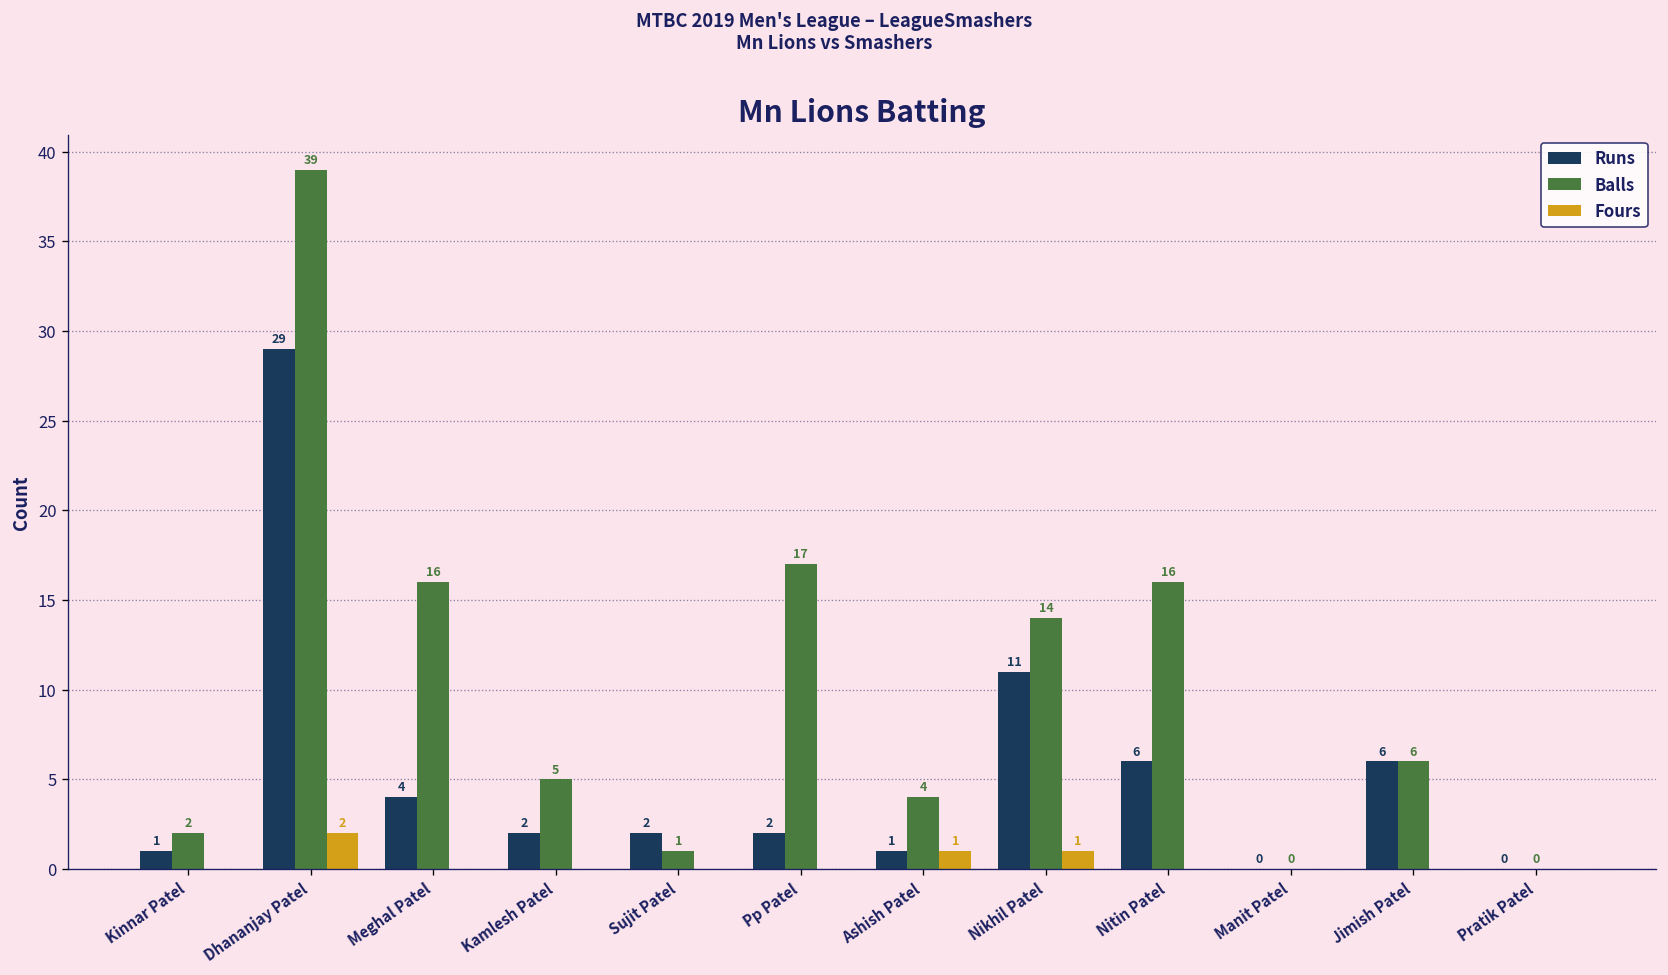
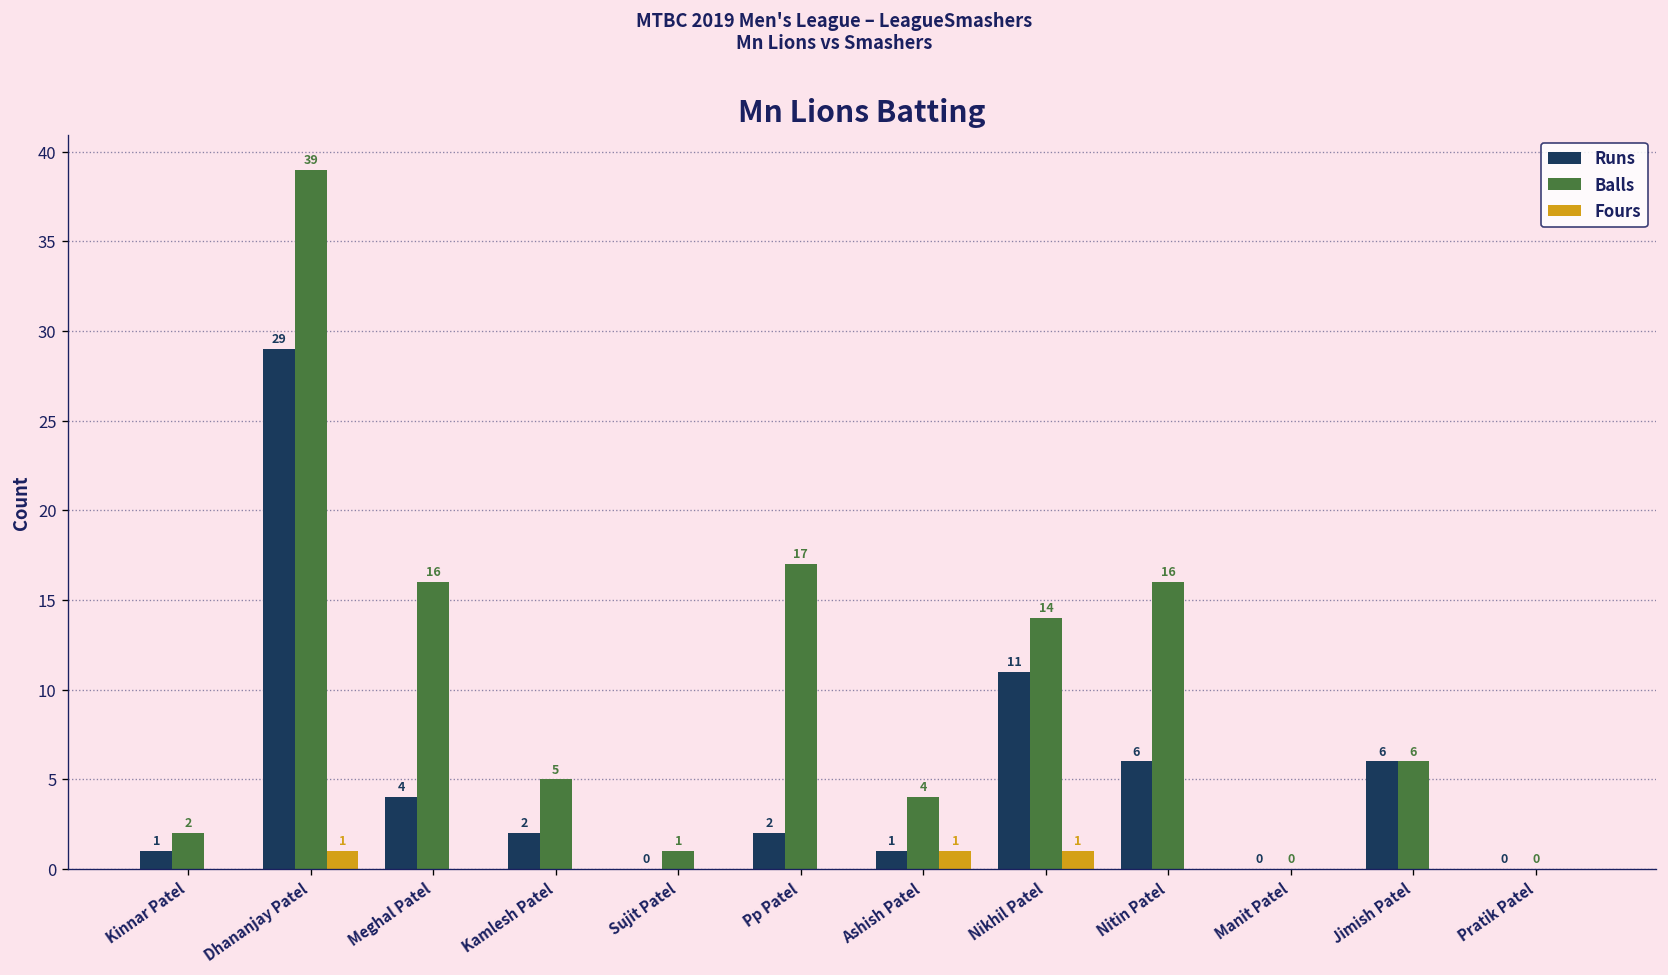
  {
    "Runs": {
      "Kinnar Patel": 1,
      "Dhananjay Patel": 29,
      "Meghal Patel": 4,
      "Kamlesh Patel": 2,
-     "Sujit Patel": 2,
+     "Sujit Patel": 0,
      "Pp Patel": 2,
      "Ashish Patel": 1,
      "Nikhil Patel": 11,
      "Nitin Patel": 6,
      "Manit Patel": 0,
      "Jimish Patel": 6,
      "Pratik Patel": 0
    },
    "Balls": {
      "Kinnar Patel": 2,
      "Dhananjay Patel": 39,
      "Meghal Patel": 16,
      "Kamlesh Patel": 5,
      "Sujit Patel": 1,
      "Pp Patel": 17,
      "Ashish Patel": 4,
      "Nikhil Patel": 14,
      "Nitin Patel": 16,
      "Manit Patel": 0,
      "Jimish Patel": 6,
      "Pratik Patel": 0
    },
    "Fours": {
-     "Dhananjay Patel": 2,
+     "Dhananjay Patel": 1,
      "Ashish Patel": 1,
      "Nikhil Patel": 1
    }
  }
